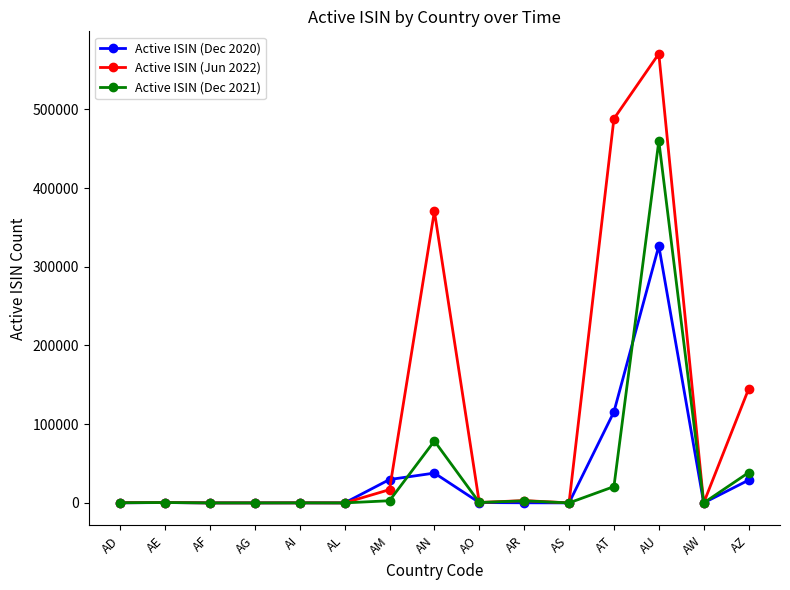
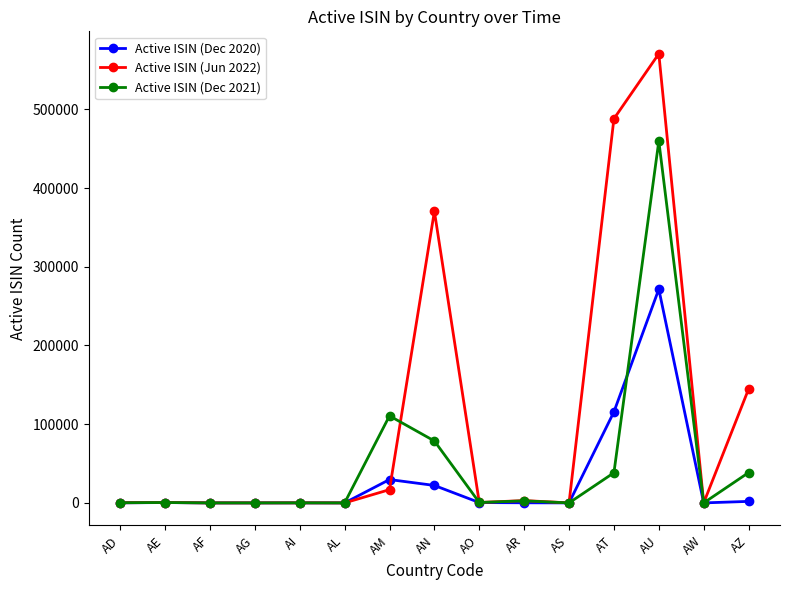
  {
    "Active ISIN (Dec 2020)": {
      "AM": 30000,
-     "AN": 40000,
+     "AN": 20000,
      "AT": 120000,
-     "AU": 330000,
-     "AZ": 30000
+     "AU": 270000,
+     "AZ": 0
    },
    "Active ISIN (Jun 2022)": {
      "AM": 20000,
      "AN": 370000,
      "AT": 490000,
      "AU": 570000,
      "AZ": 140000
    },
    "Active ISIN (Dec 2021)": {
-     "AM": 0,
+     "AM": 110000,
      "AN": 80000,
-     "AT": 20000,
+     "AT": 40000,
      "AU": 460000,
      "AZ": 40000
    }
  }
